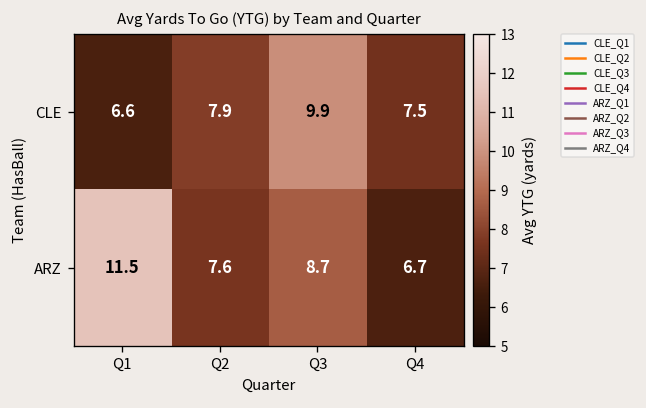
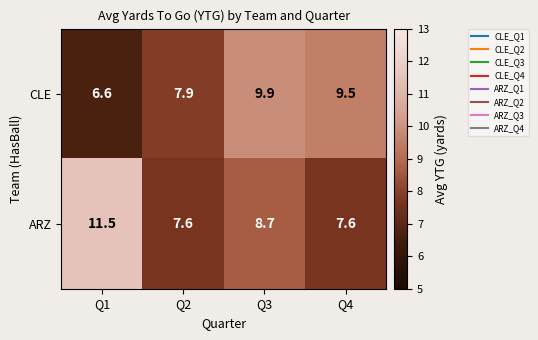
  {
    "CLE": {
      "Q1": 6.6,
      "Q2": 7.9,
      "Q3": 9.9,
-     "Q4": 7.5
+     "Q4": 9.5
    },
    "ARZ": {
      "Q1": 11.5,
      "Q2": 7.6,
      "Q3": 8.7,
-     "Q4": 6.7
+     "Q4": 7.6
    }
  }
